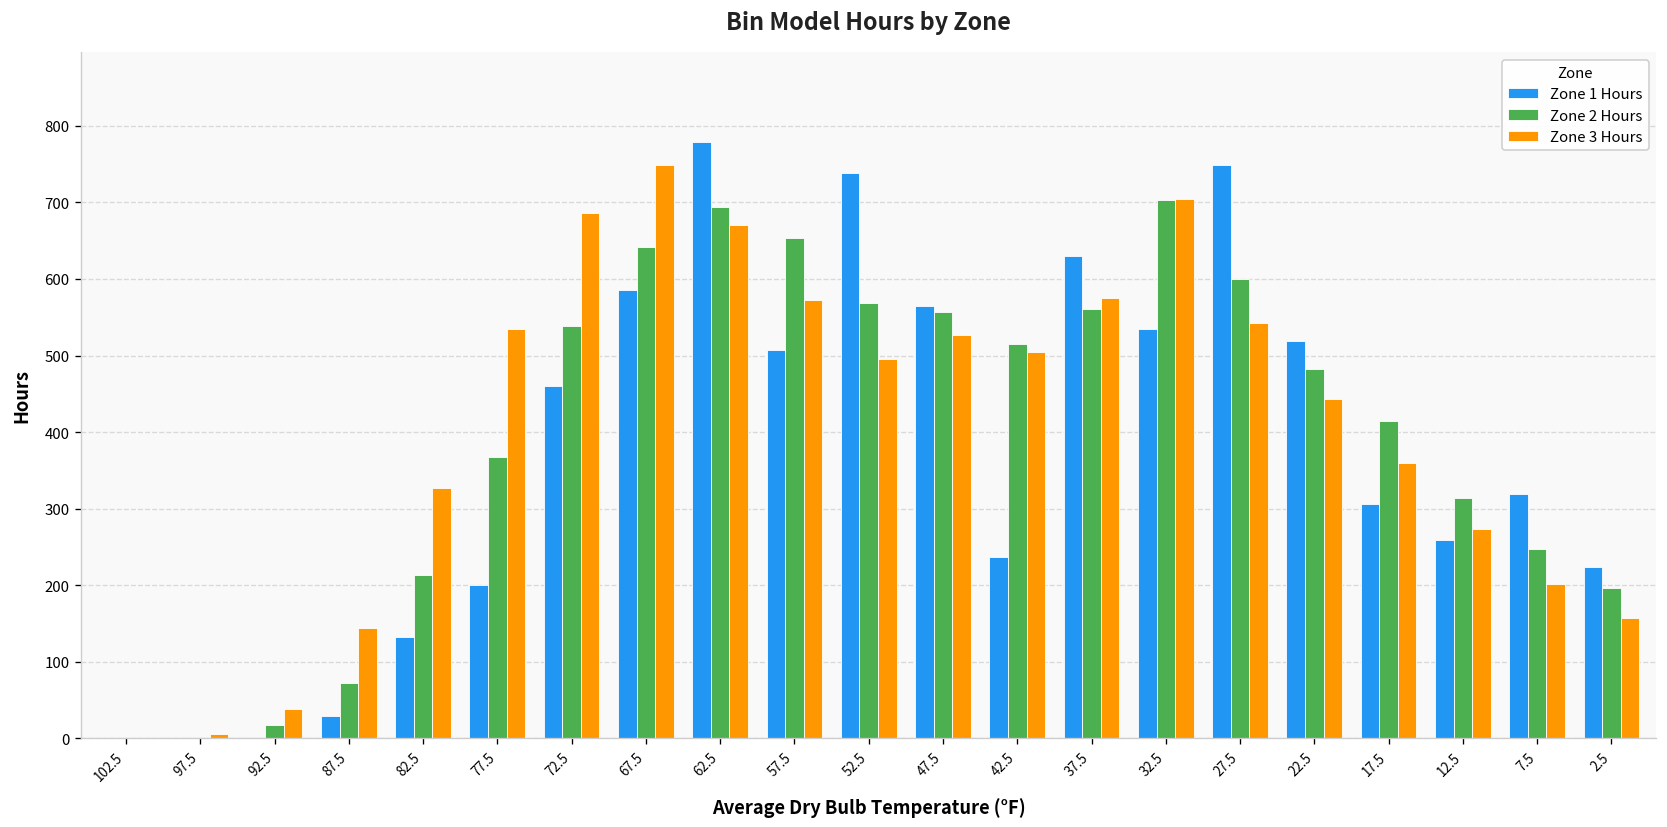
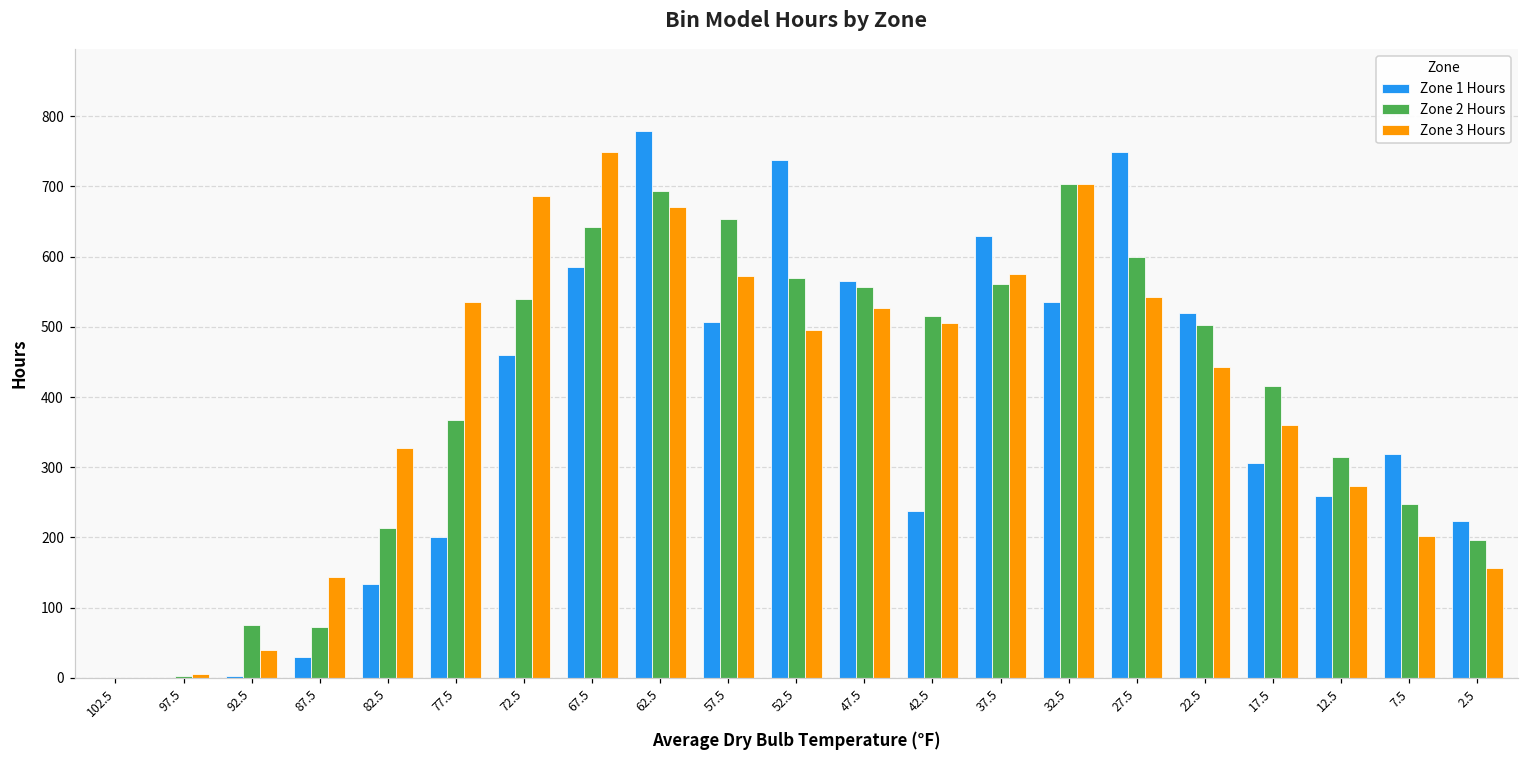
  {
    "Zone 1 Hours": {
      "102.5": 0,
      "97.5": 0,
      "87.5": 30,
      "82.5": 130,
      "77.5": 200,
      "72.5": 460,
      "67.5": 590,
      "62.5": 780,
      "57.5": 510,
      "52.5": 740,
      "47.5": 570,
      "42.5": 240,
      "37.5": 630,
      "32.5": 540,
      "27.5": 750,
      "22.5": 520,
      "17.5": 310,
      "12.5": 260,
      "7.5": 320,
      "2.5": 220
    },
    "Zone 2 Hours": {
      "102.5": 0,
-     "92.5": 20,
+     "92.5": 80,
      "87.5": 70,
      "82.5": 210,
      "77.5": 370,
      "72.5": 540,
      "67.5": 640,
      "62.5": 690,
      "57.5": 650,
      "52.5": 570,
      "47.5": 560,
      "42.5": 520,
      "37.5": 560,
      "32.5": 700,
      "27.5": 600,
-     "22.5": 480,
+     "22.5": 500,
      "17.5": 420,
      "12.5": 310,
      "7.5": 250,
      "2.5": 200
    },
    "Zone 3 Hours": {
      "102.5": 0,
      "97.5": 10,
      "92.5": 40,
      "87.5": 140,
      "82.5": 330,
      "77.5": 540,
      "72.5": 690,
      "67.5": 750,
      "62.5": 670,
      "57.5": 570,
      "52.5": 500,
      "47.5": 530,
      "42.5": 510,
      "37.5": 580,
      "32.5": 700,
      "27.5": 540,
      "22.5": 440,
      "17.5": 360,
      "12.5": 270,
      "7.5": 200,
      "2.5": 160
    }
  }
